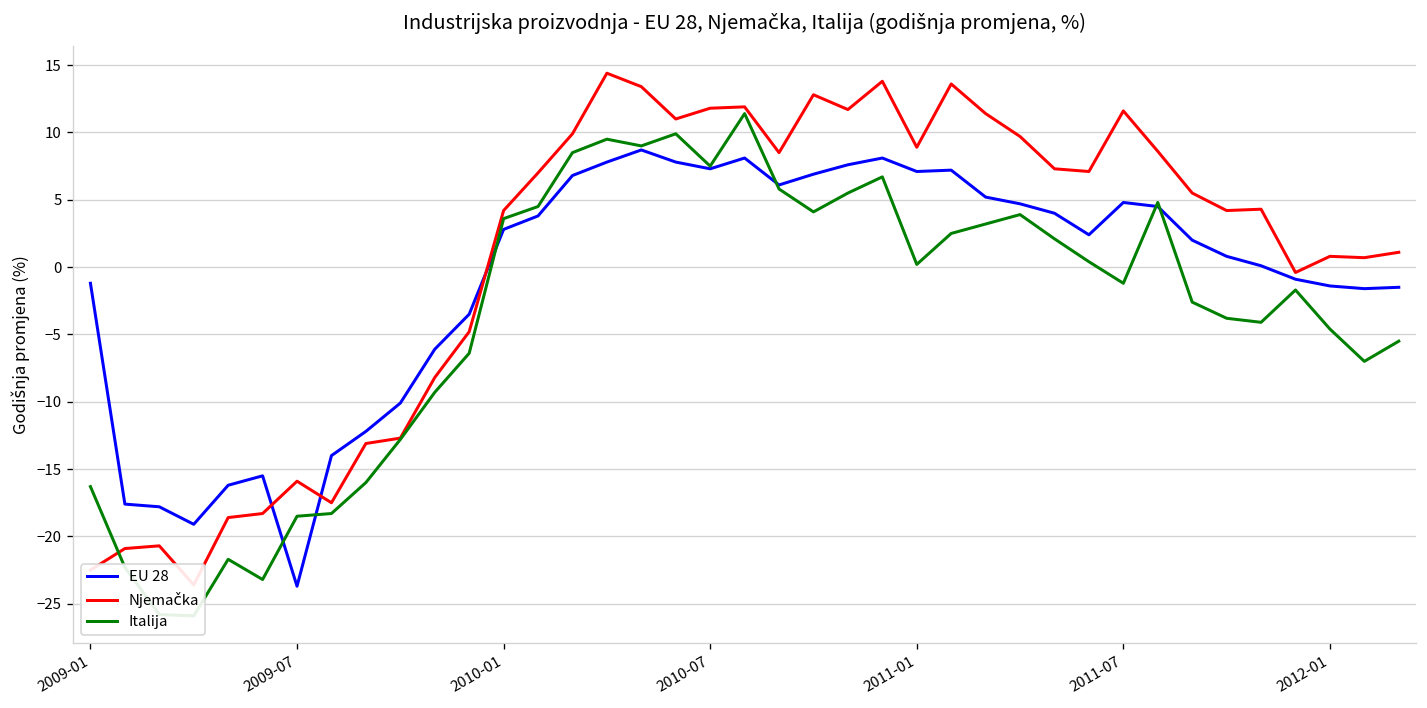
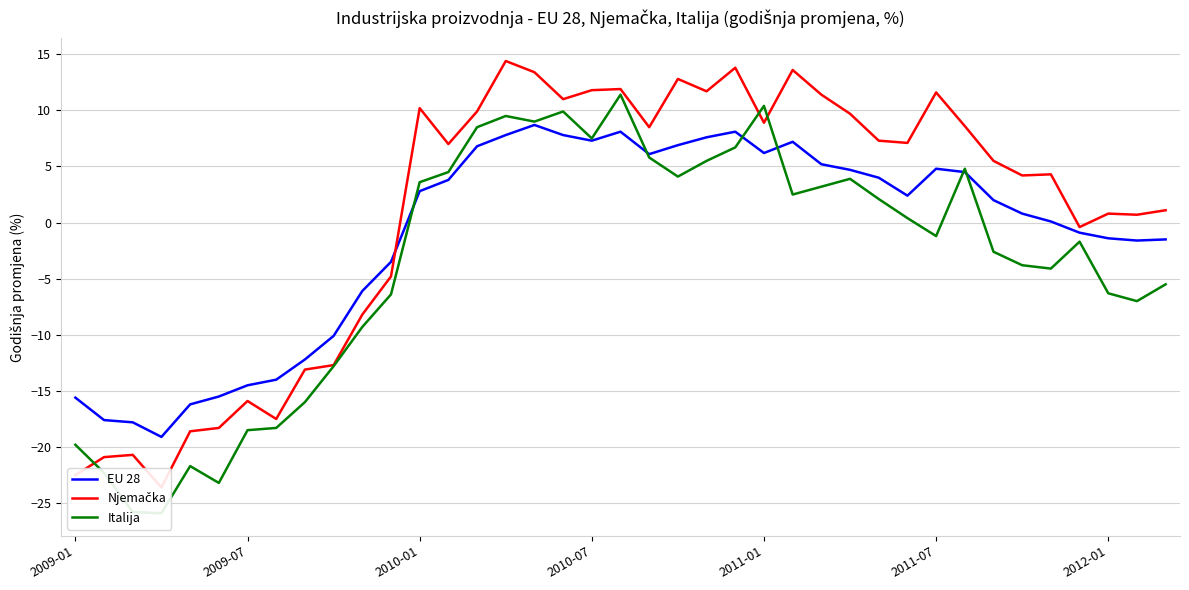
  {
    "EU 28": {
-     "2009-01": -1.2,
-     "2009-07": -23.7,
+     "2009-01": -15.6,
+     "2009-07": -14.5,
      "2010-01": 2.8,
-     "2011-01": 7.1,
+     "2011-01": 6.2,
      "2011-07": 4.8,
      "2012-01": -1.4
    },
    "Njemačka": {
      "2009-07": -15.9,
-     "2010-01": 4.2,
+     "2010-01": 10.2,
      "2010-07": 11.8,
      "2011-01": 8.9,
      "2011-07": 11.6,
      "2012-01": 0.8
    },
    "Italija": {
-     "2009-01": -16.3,
+     "2009-01": -19.8,
      "2009-07": -18.5,
      "2010-01": 3.6,
-     "2011-01": 0.2,
+     "2011-01": 10.4,
      "2011-07": -1.2,
-     "2012-01": -4.6
+     "2012-01": -6.3
    }
  }
